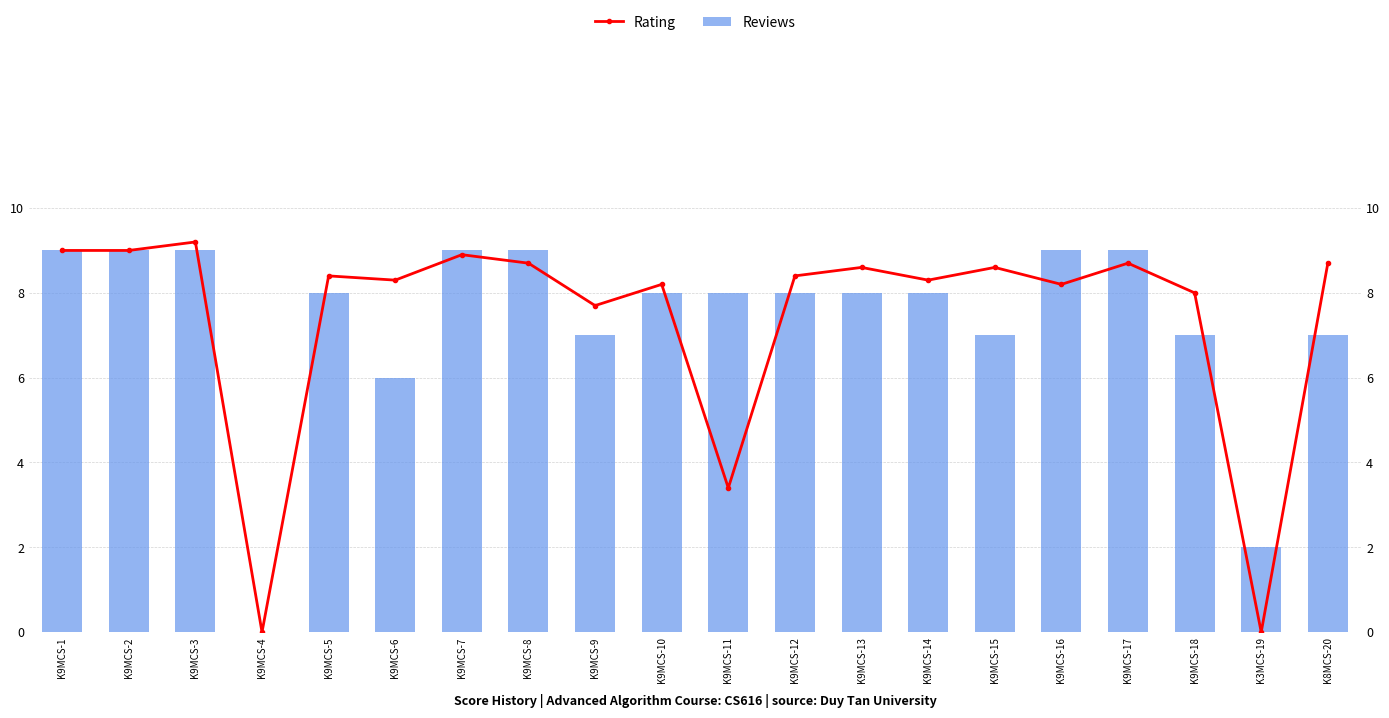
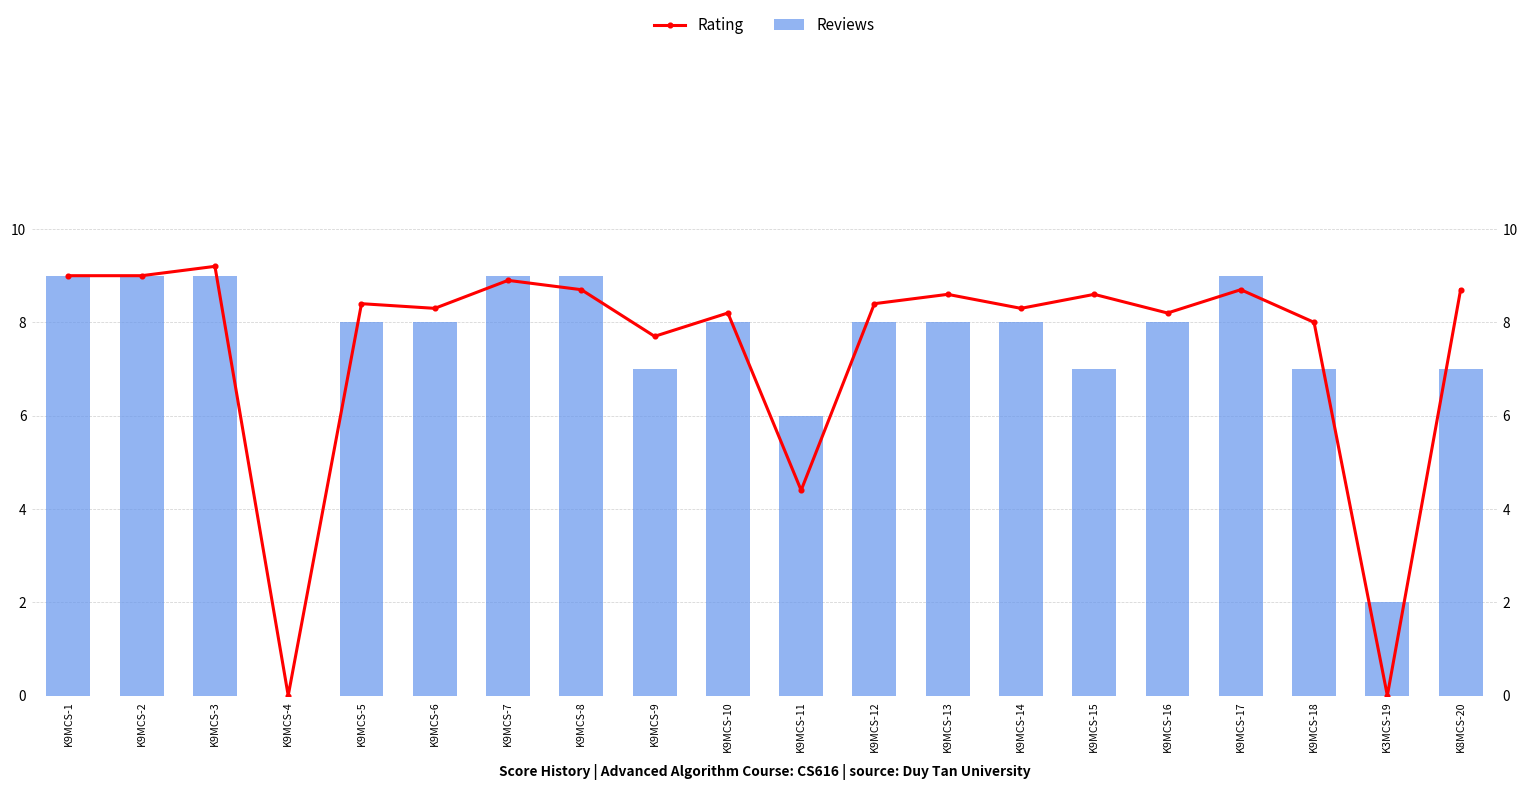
  {
    "Reviews": {
      "K9MCS-1": 9,
      "K9MCS-2": 9,
      "K9MCS-3": 9,
      "K9MCS-4": 0,
      "K9MCS-5": 8,
-     "K9MCS-6": 6,
+     "K9MCS-6": 8,
      "K9MCS-7": 9,
      "K9MCS-8": 9,
      "K9MCS-9": 7,
      "K9MCS-10": 8,
-     "K9MCS-11": 8,
+     "K9MCS-11": 6,
      "K9MCS-12": 8,
      "K9MCS-13": 8,
      "K9MCS-14": 8,
      "K9MCS-15": 7,
-     "K9MCS-16": 9,
+     "K9MCS-16": 8,
      "K9MCS-17": 9,
      "K9MCS-18": 7,
      "K3MCS-19": 2,
      "K8MCS-20": 7
    },
    "Rating": {
      "K9MCS-1": 9.0,
      "K9MCS-2": 9.0,
      "K9MCS-3": 9.2,
      "K9MCS-4": 0.0,
      "K9MCS-5": 8.4,
      "K9MCS-6": 8.3,
      "K9MCS-7": 8.9,
      "K9MCS-8": 8.7,
      "K9MCS-9": 7.7,
      "K9MCS-10": 8.2,
-     "K9MCS-11": 3.4,
+     "K9MCS-11": 4.4,
      "K9MCS-12": 8.4,
      "K9MCS-13": 8.6,
      "K9MCS-14": 8.3,
      "K9MCS-15": 8.6,
      "K9MCS-16": 8.2,
      "K9MCS-17": 8.7,
      "K9MCS-18": 8.0,
      "K3MCS-19": 0.0,
      "K8MCS-20": 8.7
    }
  }
